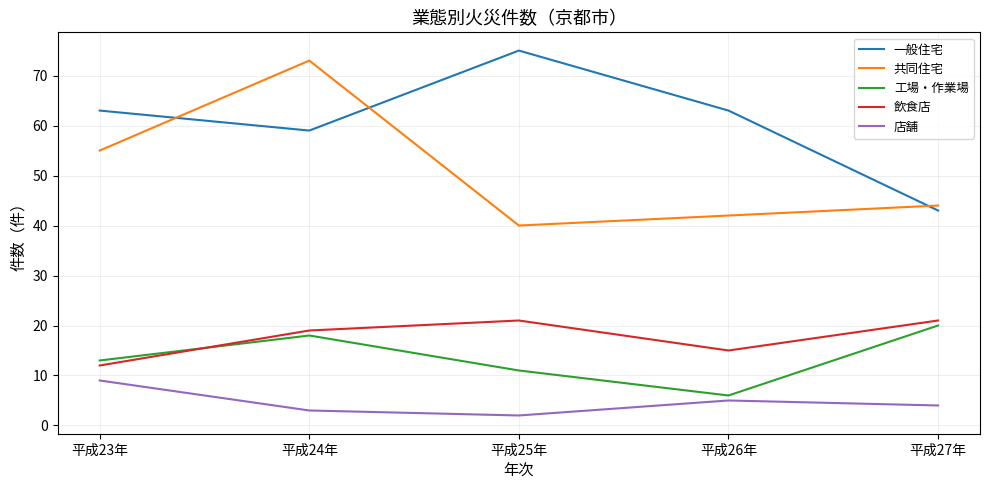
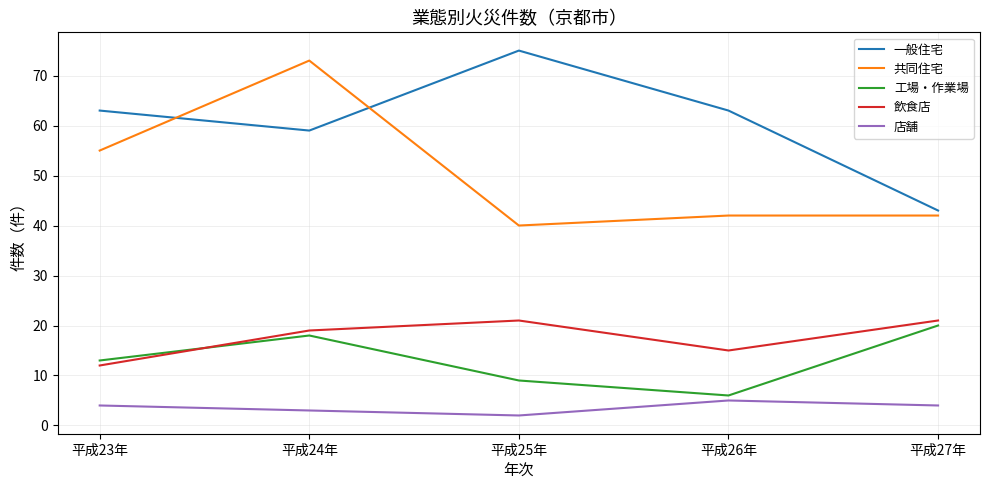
  {
    "一般住宅": {
      "平成23年": 63,
      "平成24年": 59,
      "平成25年": 75,
      "平成26年": 63,
      "平成27年": 43
    },
    "共同住宅": {
      "平成23年": 55,
      "平成24年": 73,
      "平成25年": 40,
      "平成26年": 42,
-     "平成27年": 44
+     "平成27年": 42
    },
    "工場・作業場": {
      "平成23年": 13,
      "平成24年": 18,
-     "平成25年": 11,
+     "平成25年": 9,
      "平成26年": 6,
      "平成27年": 20
    },
    "飲食店": {
      "平成23年": 12,
      "平成24年": 19,
      "平成25年": 21,
      "平成26年": 15,
      "平成27年": 21
    },
    "店舗": {
-     "平成23年": 9,
+     "平成23年": 4,
      "平成24年": 3,
      "平成25年": 2,
      "平成26年": 5,
      "平成27年": 4
    }
  }
